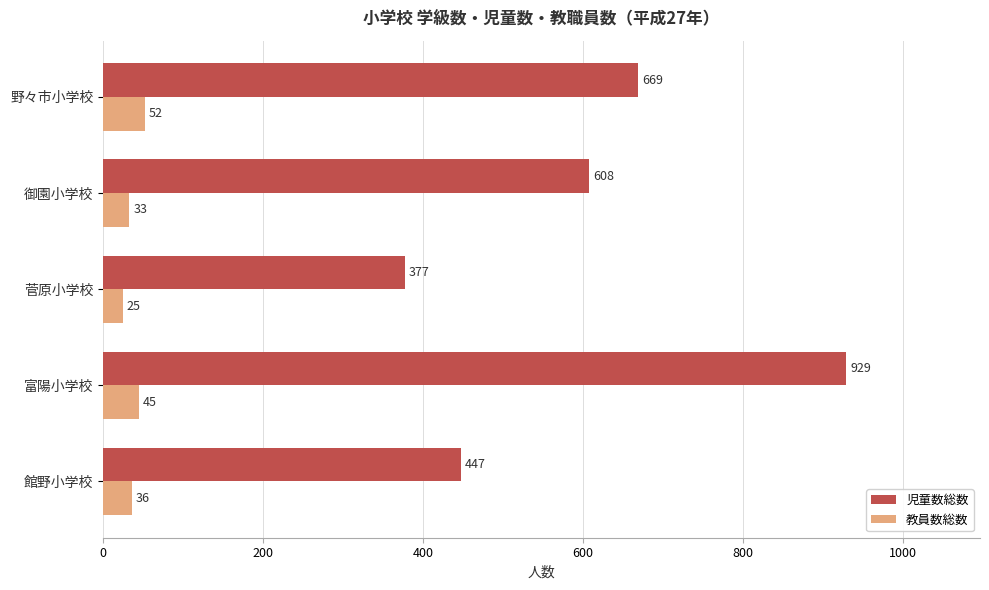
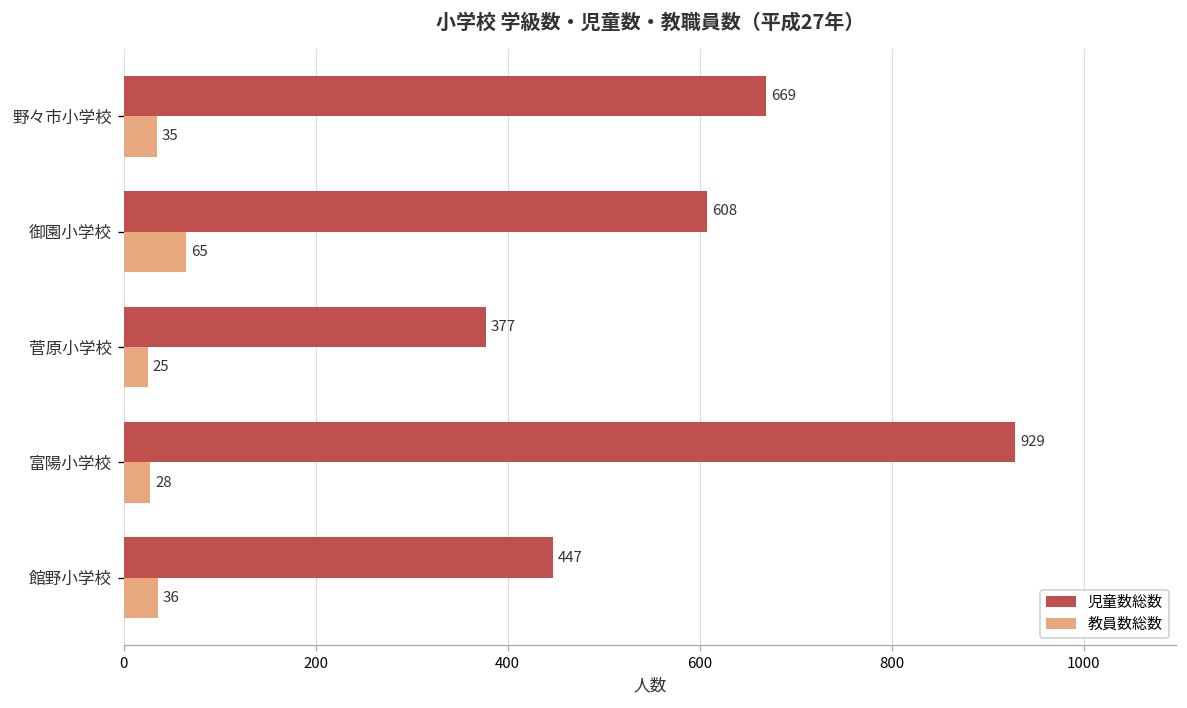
  {
    "児童数総数": {
      "野々市小学校": 669,
      "御園小学校": 608,
      "菅原小学校": 377,
      "富陽小学校": 929,
      "館野小学校": 447
    },
    "教員数総数": {
-     "野々市小学校": 52,
-     "御園小学校": 33,
+     "野々市小学校": 35,
+     "御園小学校": 65,
      "菅原小学校": 25,
-     "富陽小学校": 45,
+     "富陽小学校": 28,
      "館野小学校": 36
    }
  }
